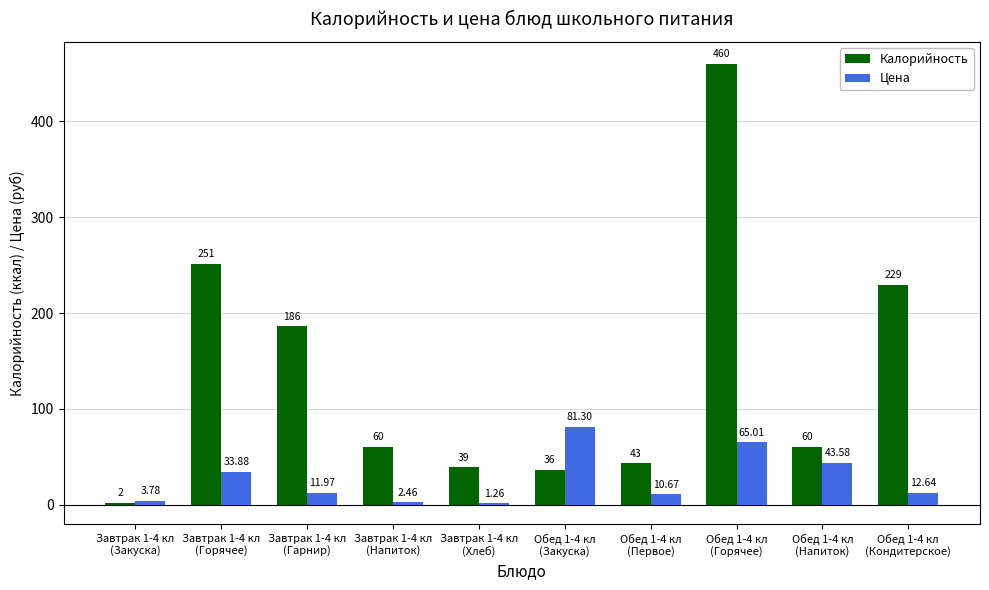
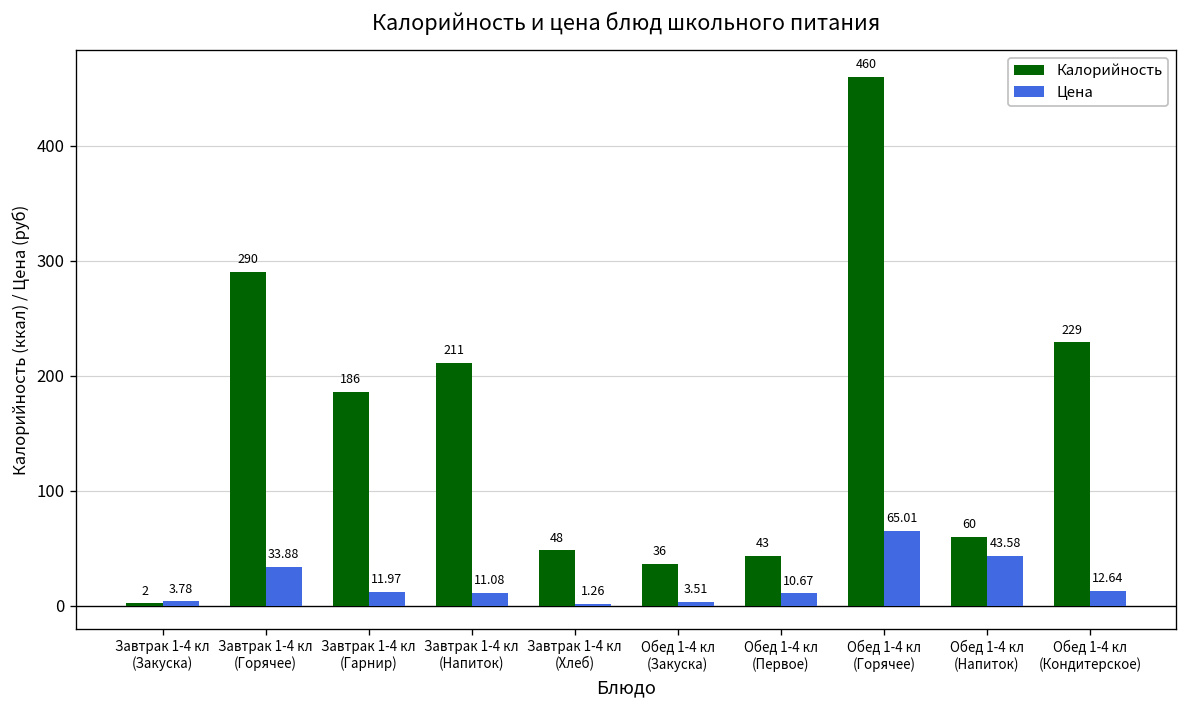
  {
    "Калорийность": {
      "Завтрак 1-4 кл (Закуска)": 2,
-     "Завтрак 1-4 кл (Горячее)": 251,
+     "Завтрак 1-4 кл (Горячее)": 290,
      "Завтрак 1-4 кл (Гарнир)": 186,
-     "Завтрак 1-4 кл (Напиток)": 60,
-     "Завтрак 1-4 кл (Хлеб)": 39,
+     "Завтрак 1-4 кл (Напиток)": 211,
+     "Завтрак 1-4 кл (Хлеб)": 48,
      "Обед 1-4 кл (Закуска)": 36,
      "Обед 1-4 кл (Первое)": 43,
      "Обед 1-4 кл (Горячее)": 460,
      "Обед 1-4 кл (Напиток)": 60,
      "Обед 1-4 кл (Кондитерское)": 229
    },
    "Цена": {
      "Завтрак 1-4 кл (Закуска)": 3.78,
      "Завтрак 1-4 кл (Горячее)": 33.88,
      "Завтрак 1-4 кл (Гарнир)": 11.97,
-     "Завтрак 1-4 кл (Напиток)": 2.46,
+     "Завтрак 1-4 кл (Напиток)": 11.08,
      "Завтрак 1-4 кл (Хлеб)": 1.26,
-     "Обед 1-4 кл (Закуска)": 81.30,
+     "Обед 1-4 кл (Закуска)": 3.51,
      "Обед 1-4 кл (Первое)": 10.67,
      "Обед 1-4 кл (Горячее)": 65.01,
      "Обед 1-4 кл (Напиток)": 43.58,
      "Обед 1-4 кл (Кондитерское)": 12.64
    }
  }
